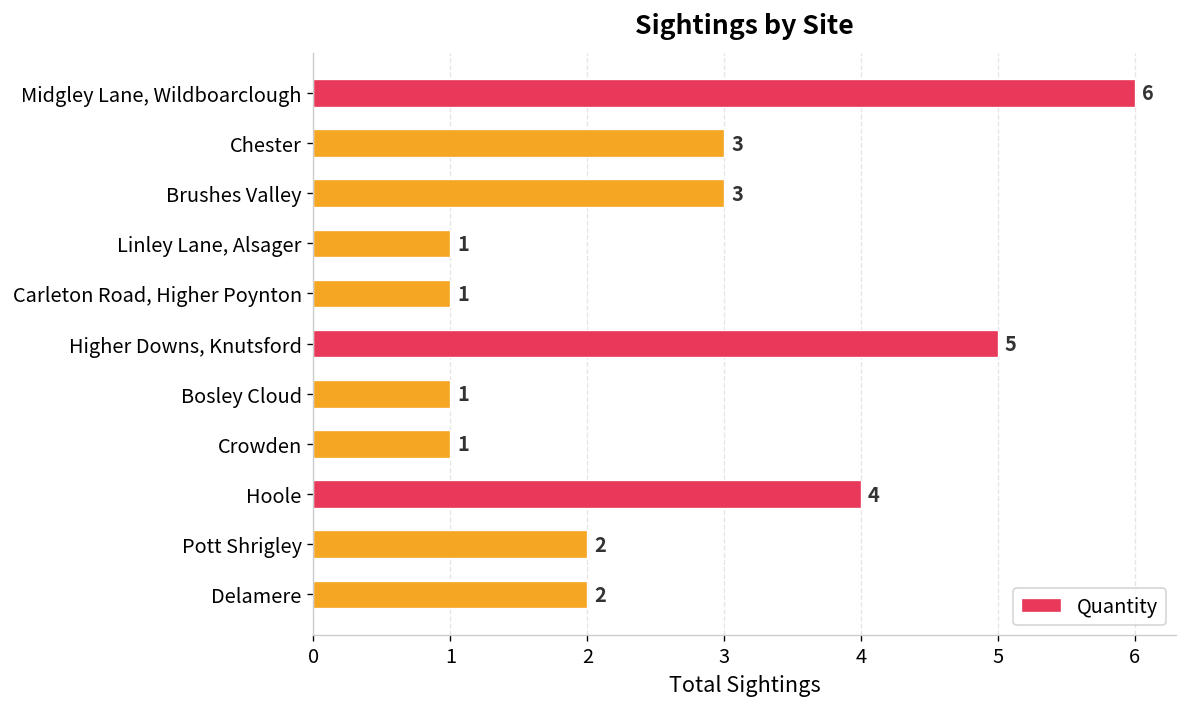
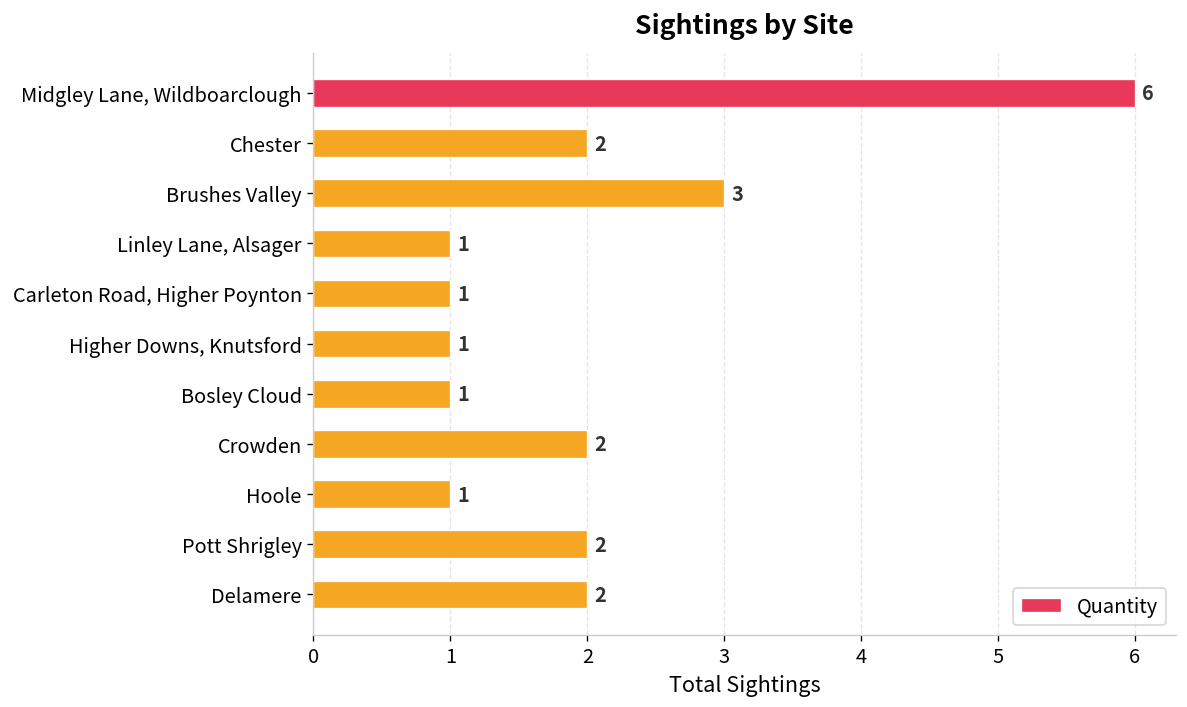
  {
    "Midgley Lane, Wildboarclough": 6,
-   "Chester": 3,
+   "Chester": 2,
    "Brushes Valley": 3,
    "Linley Lane, Alsager": 1,
    "Carleton Road, Higher Poynton": 1,
-   "Higher Downs, Knutsford": 5,
+   "Higher Downs, Knutsford": 1,
    "Bosley Cloud": 1,
-   "Crowden": 1,
-   "Hoole": 4,
+   "Crowden": 2,
+   "Hoole": 1,
    "Pott Shrigley": 2,
    "Delamere": 2
  }
